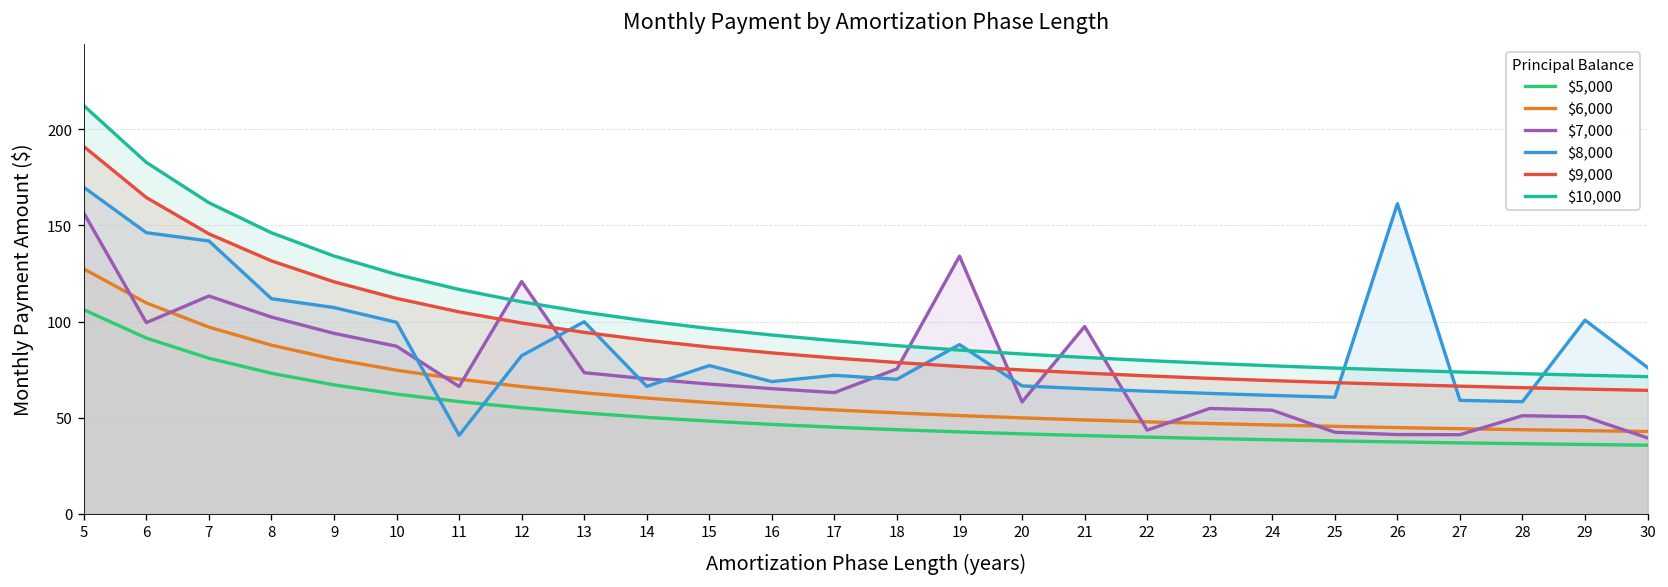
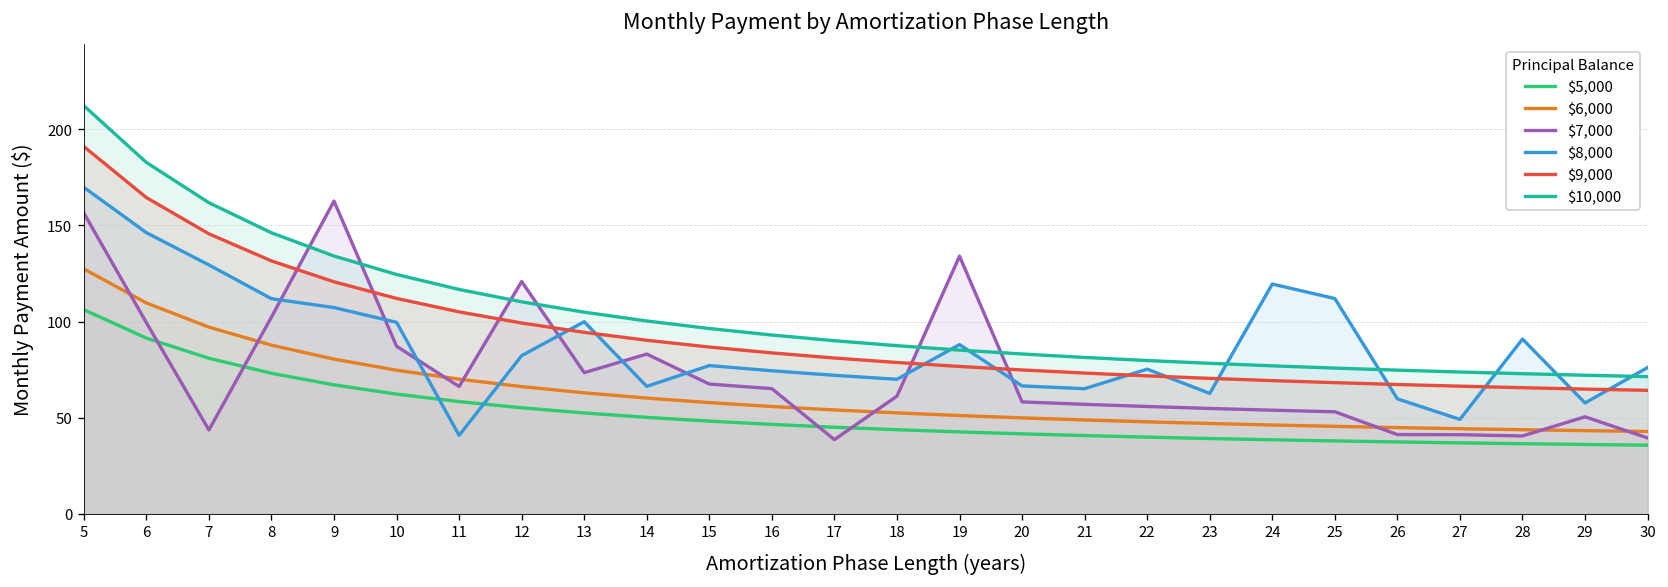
  {
    "$7,000": {
      "5": 157,
      "6": 99,
-     "7": 113,
+     "7": 44,
      "8": 102,
-     "9": 94,
+     "9": 163,
      "10": 87,
      "11": 66,
      "12": 121,
      "13": 73,
-     "14": 70,
+     "14": 83,
      "15": 67,
      "16": 65,
-     "17": 63,
-     "18": 75,
+     "17": 39,
+     "18": 61,
      "19": 134,
      "20": 58,
-     "21": 97,
-     "22": 44,
+     "21": 57,
+     "22": 56,
      "23": 55,
      "24": 54,
-     "25": 42,
+     "25": 53,
      "26": 41,
      "27": 41,
-     "28": 51,
+     "28": 40,
      "29": 50,
      "30": 39
    },
    "$8,000": {
      "5": 170,
      "6": 146,
-     "7": 142,
+     "7": 129,
      "8": 112,
      "9": 107,
      "10": 100,
      "11": 41,
      "12": 82,
      "13": 100,
      "14": 66,
      "15": 77,
-     "16": 69,
+     "16": 74,
      "17": 72,
      "18": 70,
      "19": 88,
      "20": 67,
      "21": 65,
-     "22": 64,
+     "22": 75,
      "23": 63,
-     "24": 62,
-     "25": 61,
-     "26": 161,
-     "27": 59,
-     "28": 58,
-     "29": 101,
+     "24": 120,
+     "25": 112,
+     "26": 60,
+     "27": 49,
+     "28": 91,
+     "29": 58,
      "30": 76
    }
  }
